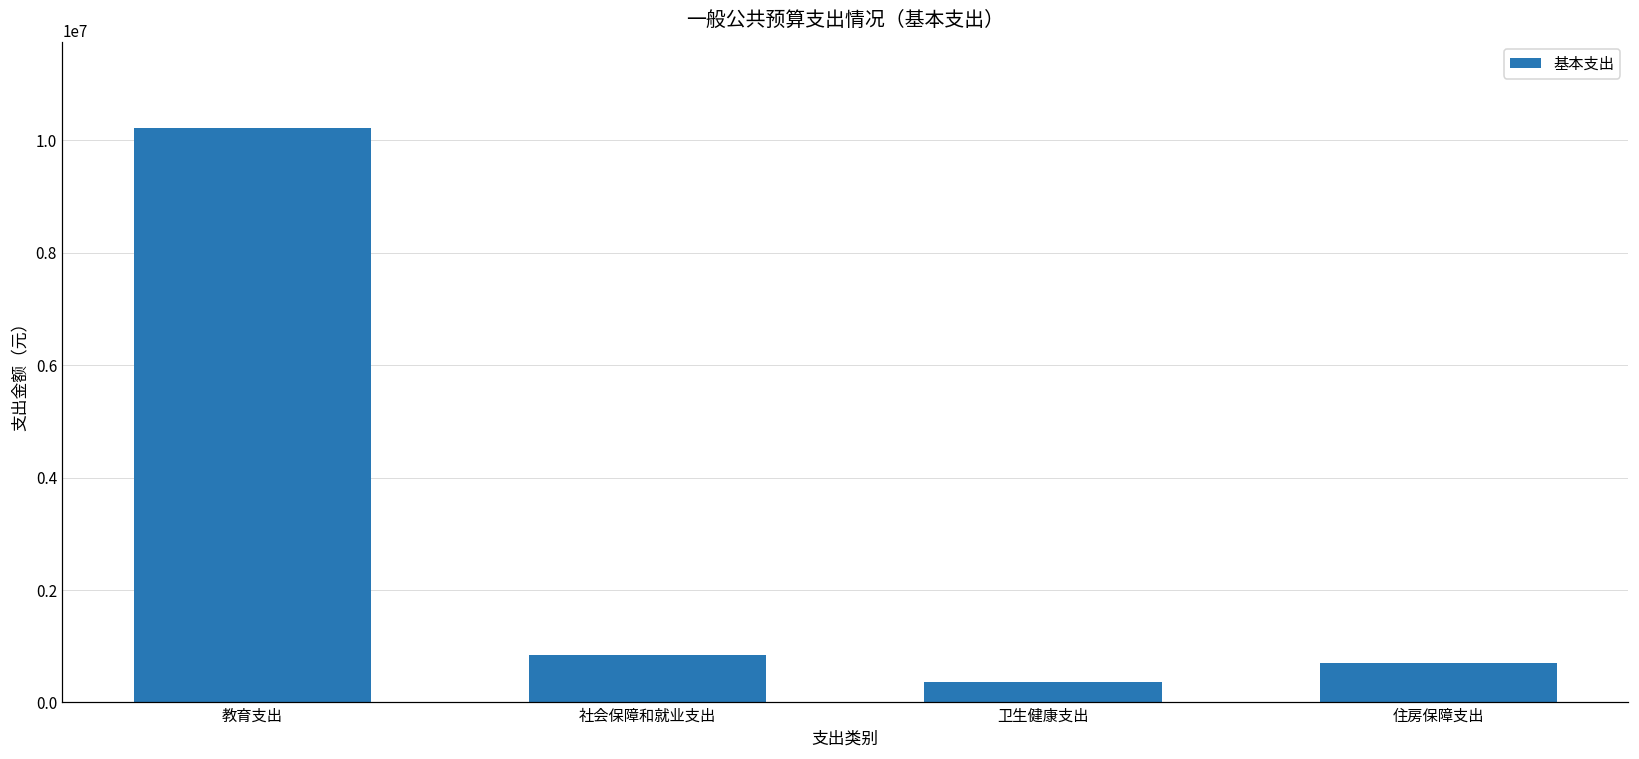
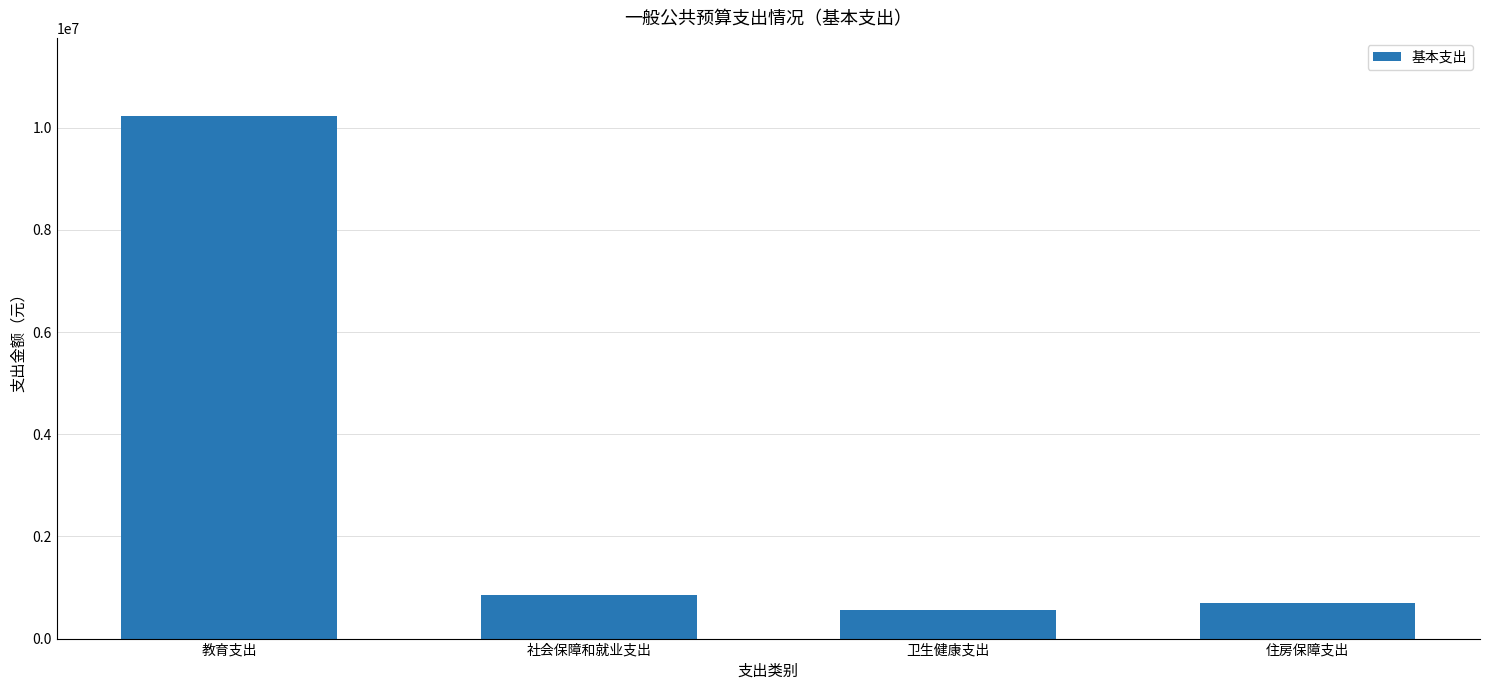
  {
    "教育支出": 10200000,
    "社会保障和就业支出": 800000,
-   "卫生健康支出": 400000,
+   "卫生健康支出": 600000,
    "住房保障支出": 700000
  }
